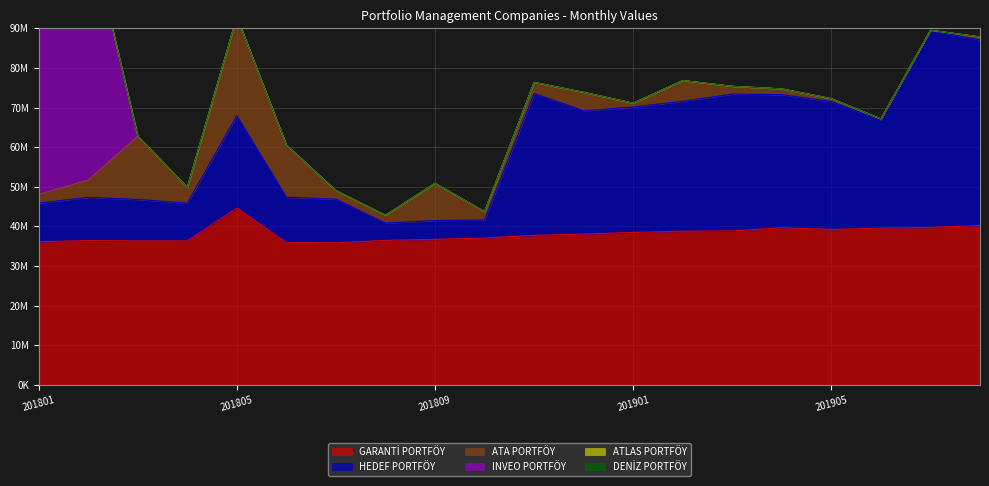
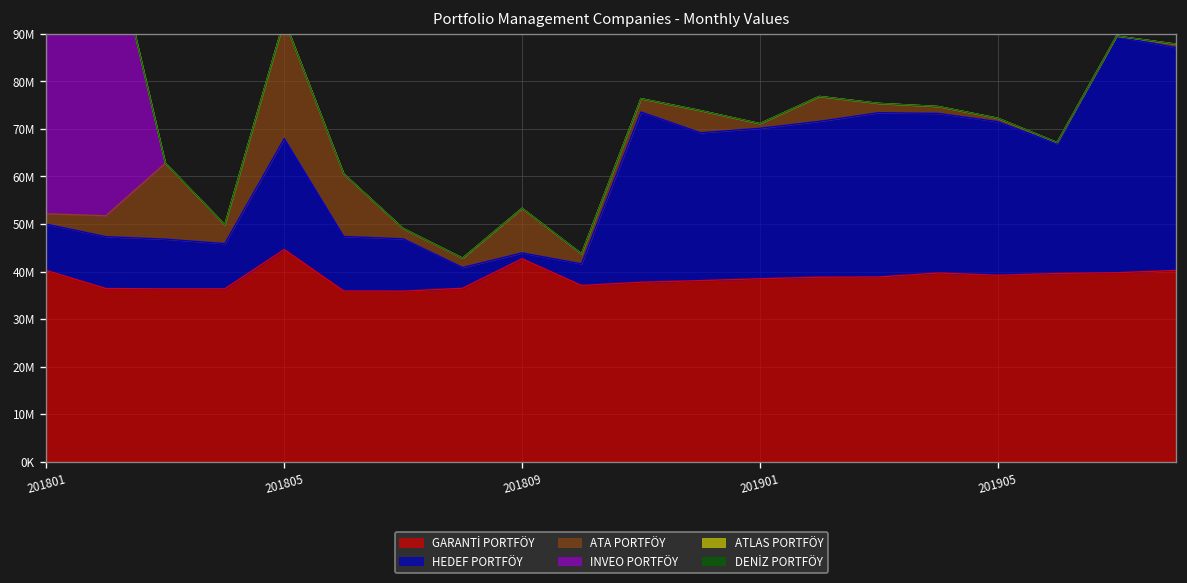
  {
    "GARANTİ PORTFÖY": {
-     "201801": 36000000,
+     "201801": 40000000,
      "201805": 45000000,
-     "201809": 37000000,
+     "201809": 43000000,
      "201901": 38000000,
      "201905": 39000000
    },
    "HEDEF PORTFÖY": {
      "201801": 10000000,
      "201805": 23000000,
-     "201809": 5000000,
+     "201809": 1000000,
      "201901": 32000000,
      "201905": 32000000
    },
    "ATA PORTFÖY": {
      "201801": 2000000
    }
  }
